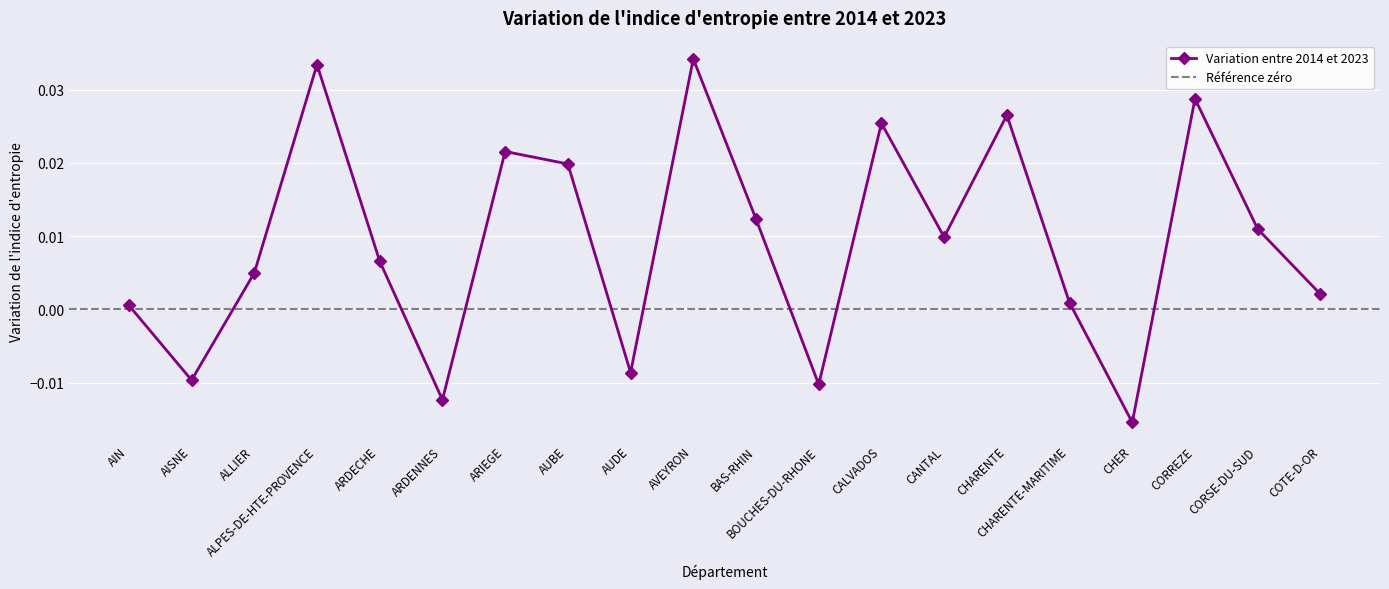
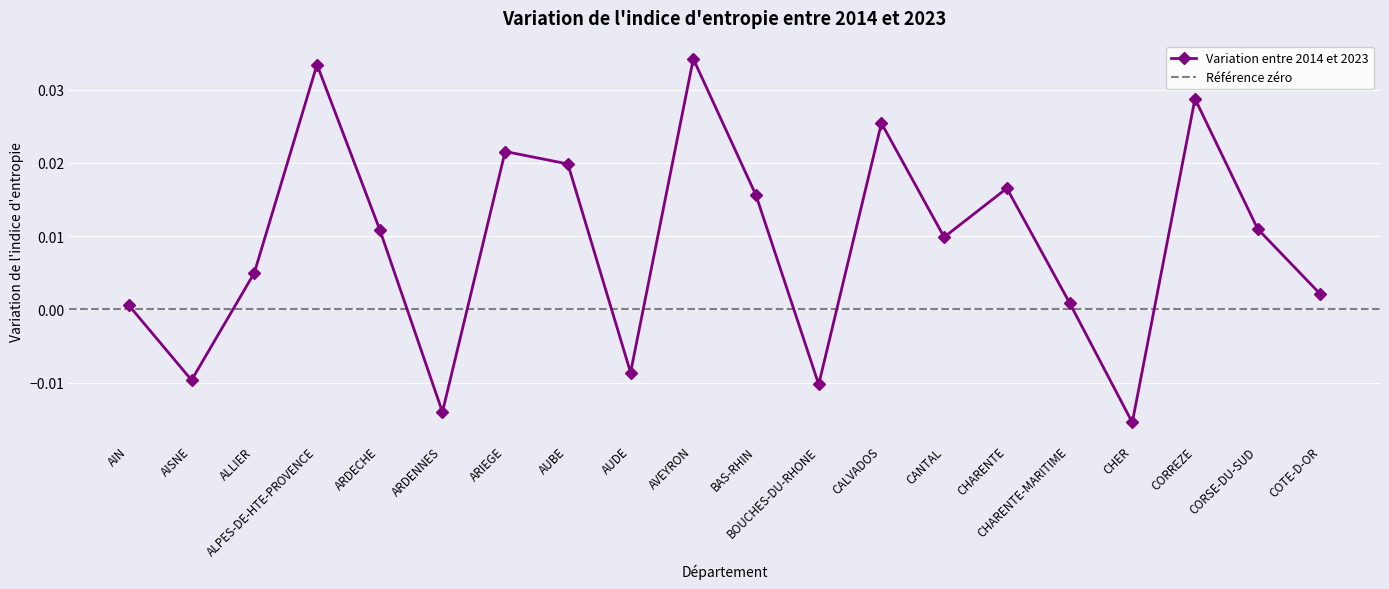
  {
    "AIN": 0.001,
    "AISNE": -0.010,
    "ALLIER": 0.005,
    "ALPES-DE-HTE-PROVENCE": 0.033,
-   "ARDECHE": 0.007,
-   "ARDENNES": -0.012,
+   "ARDECHE": 0.011,
+   "ARDENNES": -0.014,
    "ARIEGE": 0.022,
    "AUBE": 0.020,
    "AUDE": -0.009,
    "AVEYRON": 0.034,
-   "BAS-RHIN": 0.012,
+   "BAS-RHIN": 0.016,
    "BOUCHES-DU-RHONE": -0.010,
    "CALVADOS": 0.025,
    "CANTAL": 0.010,
-   "CHARENTE": 0.027,
+   "CHARENTE": 0.017,
    "CHARENTE-MARITIME": 0.001,
    "CHER": -0.015,
    "CORREZE": 0.029,
    "CORSE-DU-SUD": 0.011,
    "COTE-D-OR": 0.002
  }
